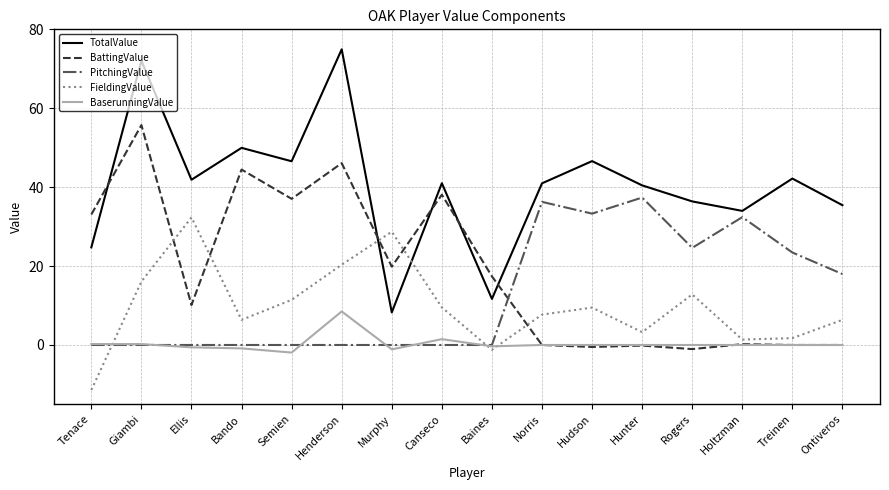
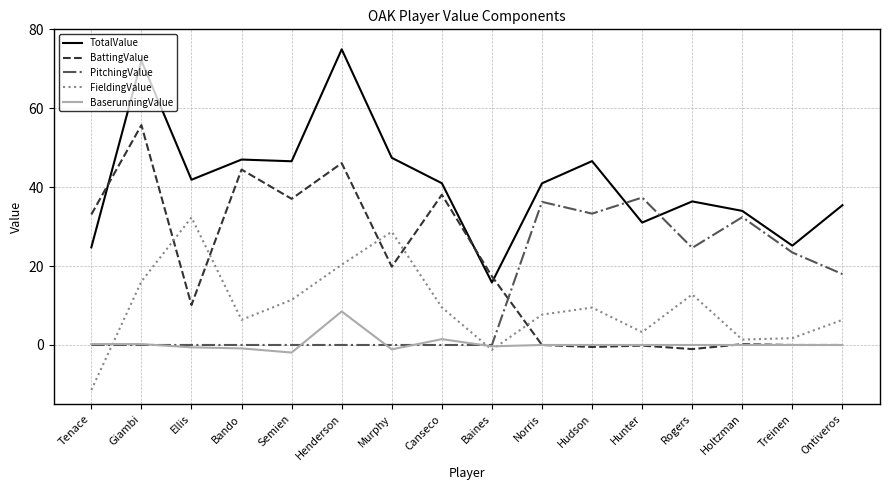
  {
    "TotalValue": {
      "Tenace": 25,
      "Ellis": 42,
-     "Bando": 50,
+     "Bando": 47,
      "Semien": 47,
      "Henderson": 75,
-     "Murphy": 8,
+     "Murphy": 47,
      "Canseco": 41,
-     "Baines": 12,
+     "Baines": 16,
      "Norris": 41,
      "Hudson": 47,
-     "Hunter": 40,
+     "Hunter": 31,
      "Rogers": 36,
      "Holtzman": 34,
-     "Treinen": 42,
+     "Treinen": 25,
      "Ontiveros": 35
    }
  }
